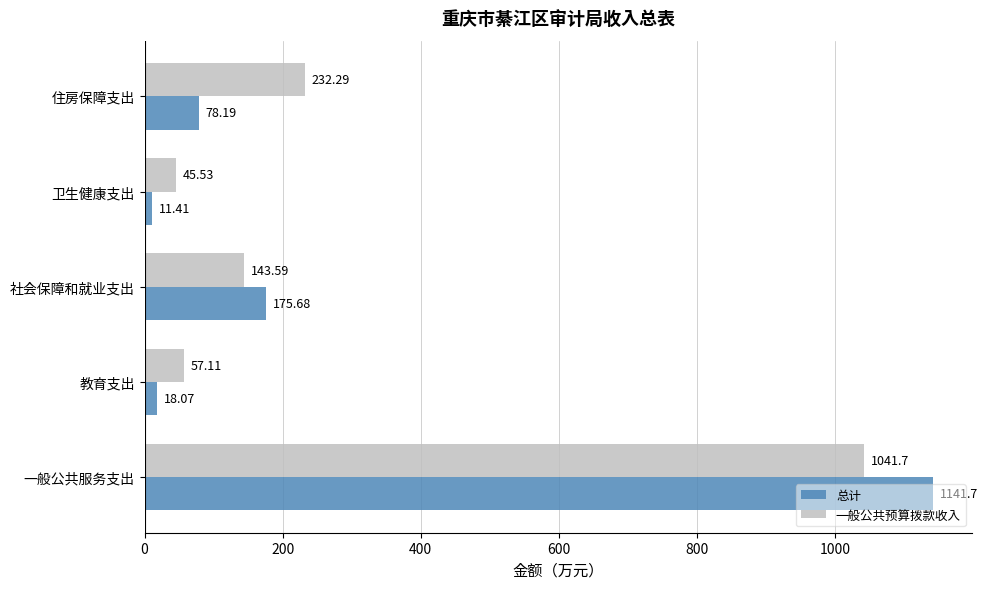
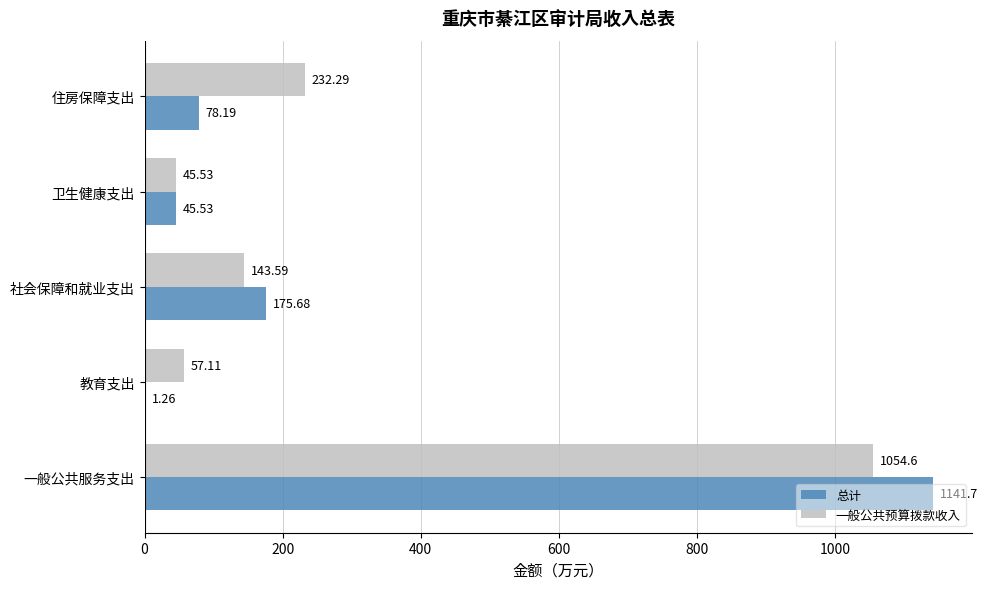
  {
    "总计": {
      "住房保障支出": 78.19,
-     "卫生健康支出": 11.41,
+     "卫生健康支出": 45.53,
      "社会保障和就业支出": 175.68,
-     "教育支出": 18.07
+     "教育支出": 1.26
    },
    "一般公共预算拨款收入": {
      "住房保障支出": 232.29,
      "卫生健康支出": 45.53,
      "社会保障和就业支出": 143.59,
      "教育支出": 57.11,
-     "一般公共服务支出": 1041.7
+     "一般公共服务支出": 1054.6
    }
  }
